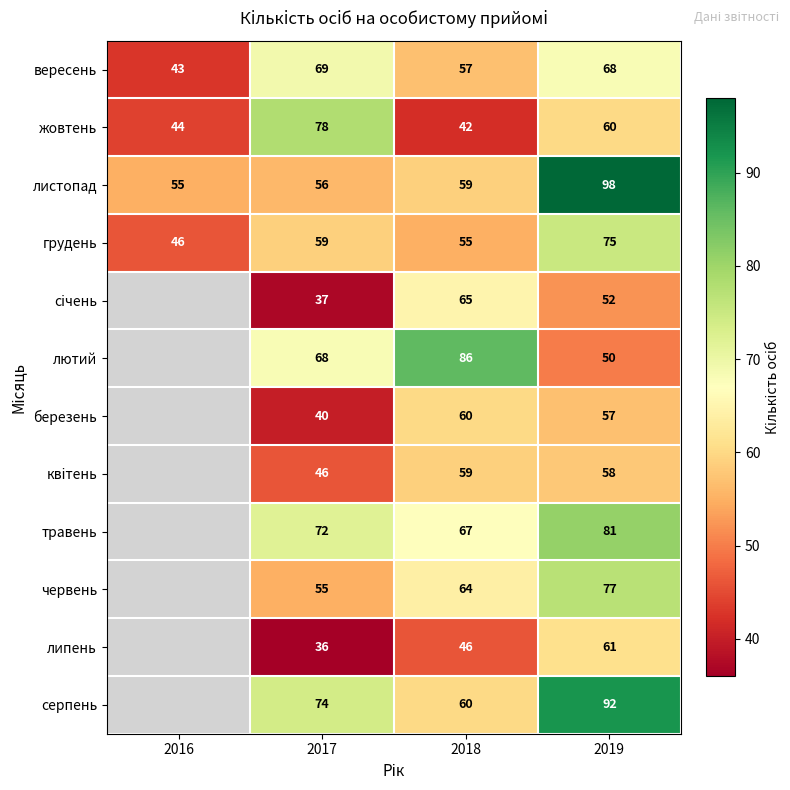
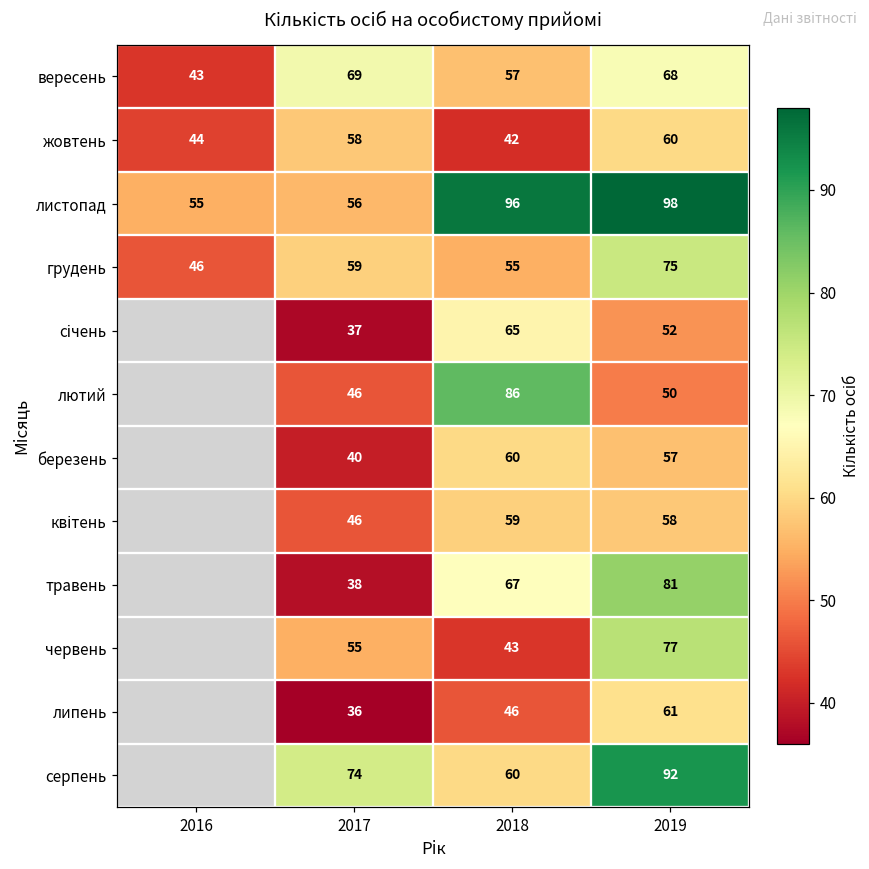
  {
    "вересень": {
      "2016": 43,
      "2017": 69,
      "2018": 57,
      "2019": 68
    },
    "жовтень": {
      "2016": 44,
-     "2017": 78,
+     "2017": 58,
      "2018": 42,
      "2019": 60
    },
    "листопад": {
      "2016": 55,
      "2017": 56,
-     "2018": 59,
+     "2018": 96,
      "2019": 98
    },
    "грудень": {
      "2016": 46,
      "2017": 59,
      "2018": 55,
      "2019": 75
    },
    "січень": {
      "2017": 37,
      "2018": 65,
      "2019": 52
    },
    "лютий": {
-     "2017": 68,
+     "2017": 46,
      "2018": 86,
      "2019": 50
    },
    "березень": {
      "2017": 40,
      "2018": 60,
      "2019": 57
    },
    "квітень": {
      "2017": 46,
      "2018": 59,
      "2019": 58
    },
    "травень": {
-     "2017": 72,
+     "2017": 38,
      "2018": 67,
      "2019": 81
    },
    "червень": {
      "2017": 55,
-     "2018": 64,
+     "2018": 43,
      "2019": 77
    },
    "липень": {
      "2017": 36,
      "2018": 46,
      "2019": 61
    },
    "серпень": {
      "2017": 74,
      "2018": 60,
      "2019": 92
    }
  }
